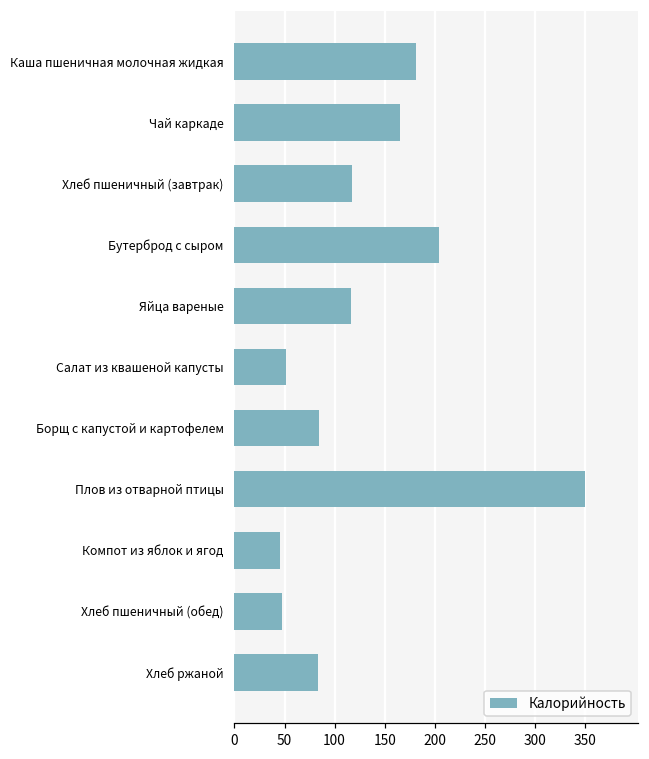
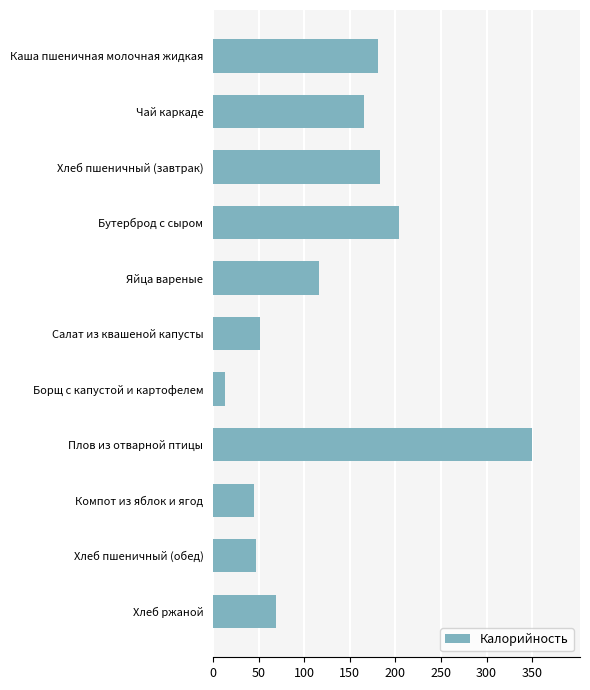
  {
    "Каша пшеничная молочная жидкая": 180,
    "Чай каркаде": 170,
-   "Хлеб пшеничный (завтрак)": 120,
+   "Хлеб пшеничный (завтрак)": 180,
    "Бутерброд с сыром": 200,
    "Яйца вареные": 120,
    "Салат из квашеной капусты": 50,
-   "Борщ с капустой и картофелем": 80,
+   "Борщ с капустой и картофелем": 10,
    "Плов из отварной птицы": 350,
    "Компот из яблок и ягод": 50,
    "Хлеб пшеничный (обед)": 50,
-   "Хлеб ржаной": 80
+   "Хлеб ржаной": 70
  }
